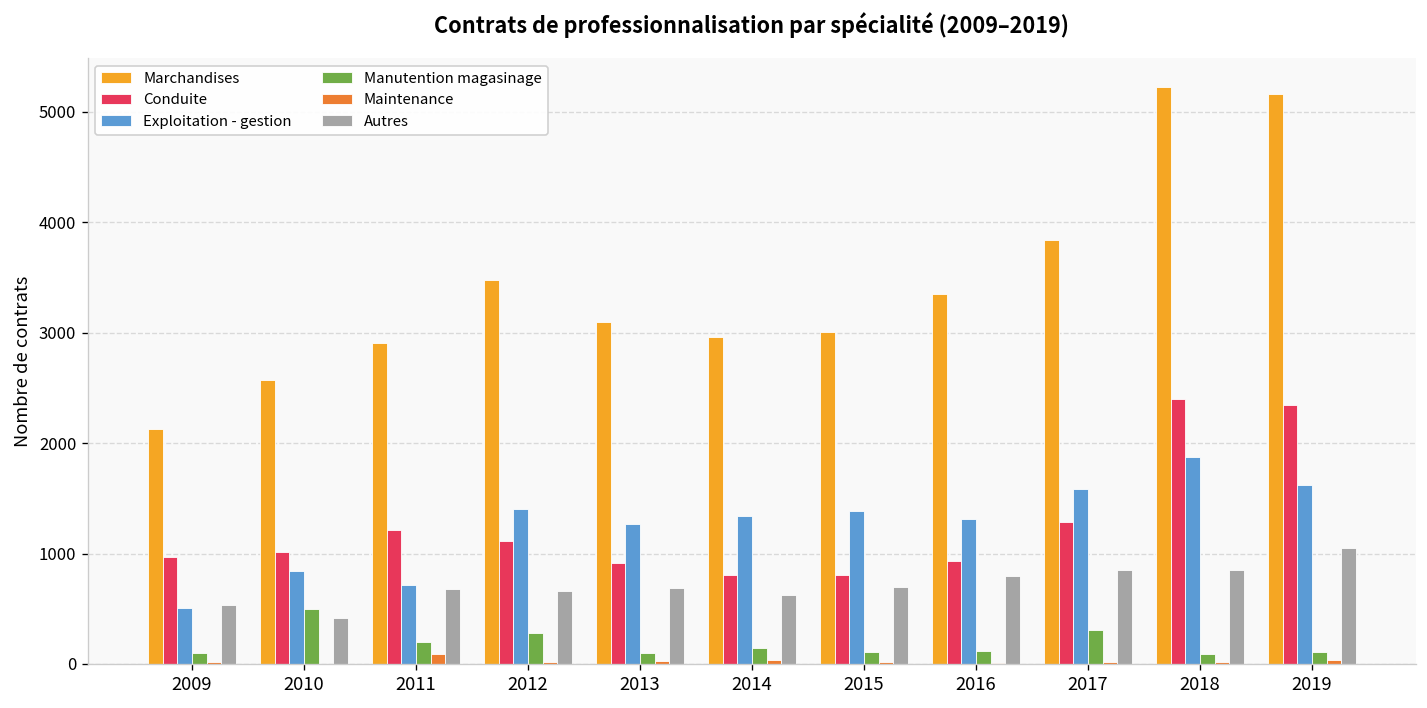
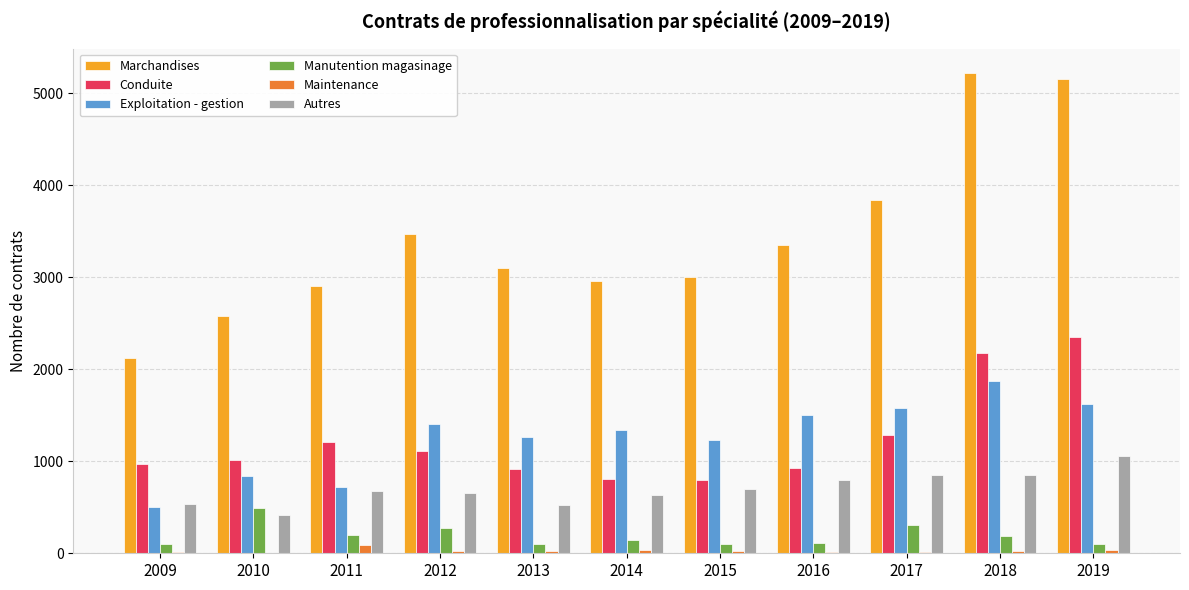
  {
    "Conduite": {
      "2009": 1000,
      "2010": 1000,
      "2011": 1200,
      "2012": 1100,
      "2013": 900,
      "2014": 800,
      "2015": 800,
      "2016": 900,
      "2017": 1300,
-     "2018": 2400,
+     "2018": 2200,
      "2019": 2300
    },
    "Exploitation - gestion": {
      "2009": 500,
      "2010": 800,
      "2011": 700,
      "2012": 1400,
      "2013": 1300,
      "2014": 1300,
-     "2015": 1400,
-     "2016": 1300,
+     "2015": 1200,
+     "2016": 1500,
      "2017": 1600,
      "2018": 1900,
      "2019": 1600
    },
    "Manutention magasinage": {
      "2009": 100,
      "2010": 500,
      "2011": 200,
      "2012": 300,
      "2013": 100,
      "2014": 100,
      "2015": 100,
      "2016": 100,
      "2017": 300,
-     "2018": 100,
+     "2018": 200,
      "2019": 100
    },
    "Autres": {
      "2009": 500,
      "2010": 400,
      "2011": 700,
      "2012": 700,
-     "2013": 700,
+     "2013": 500,
      "2014": 600,
      "2015": 700,
      "2016": 800,
      "2017": 800,
      "2018": 900,
      "2019": 1100
    }
  }
